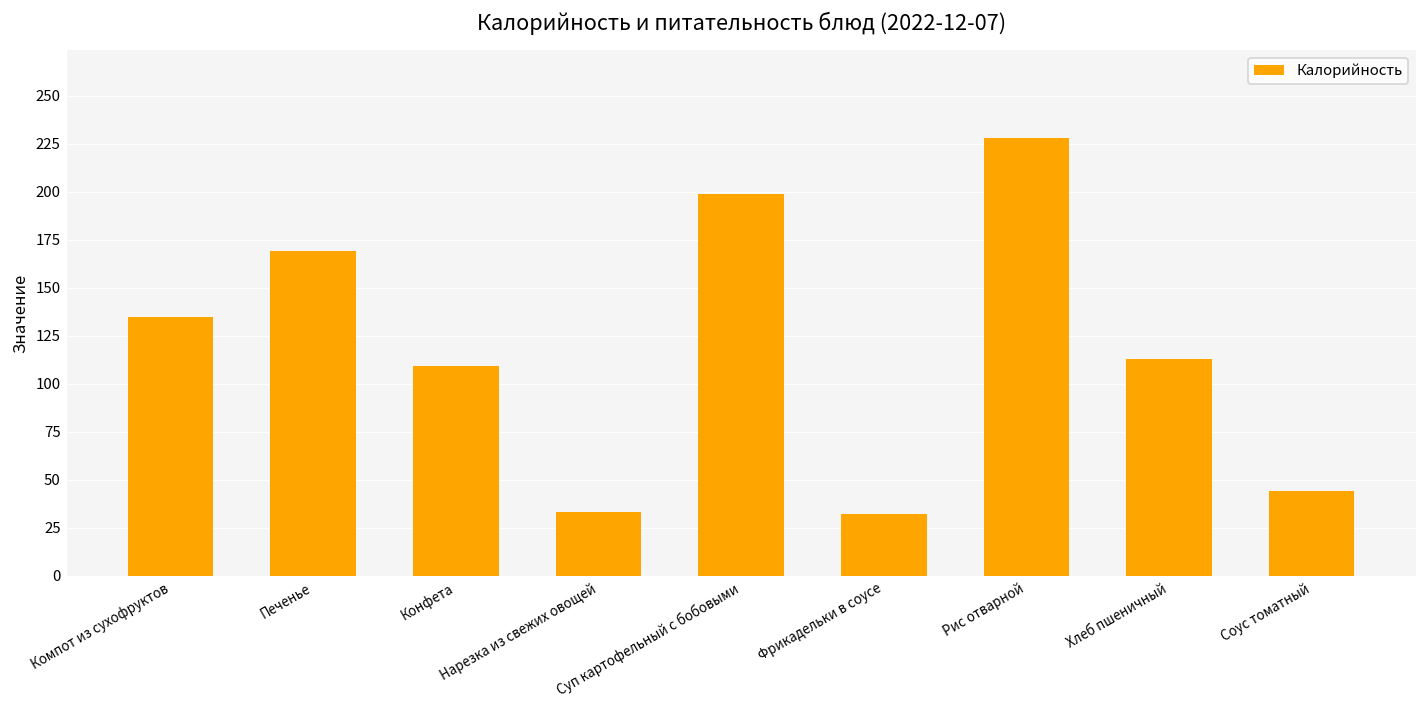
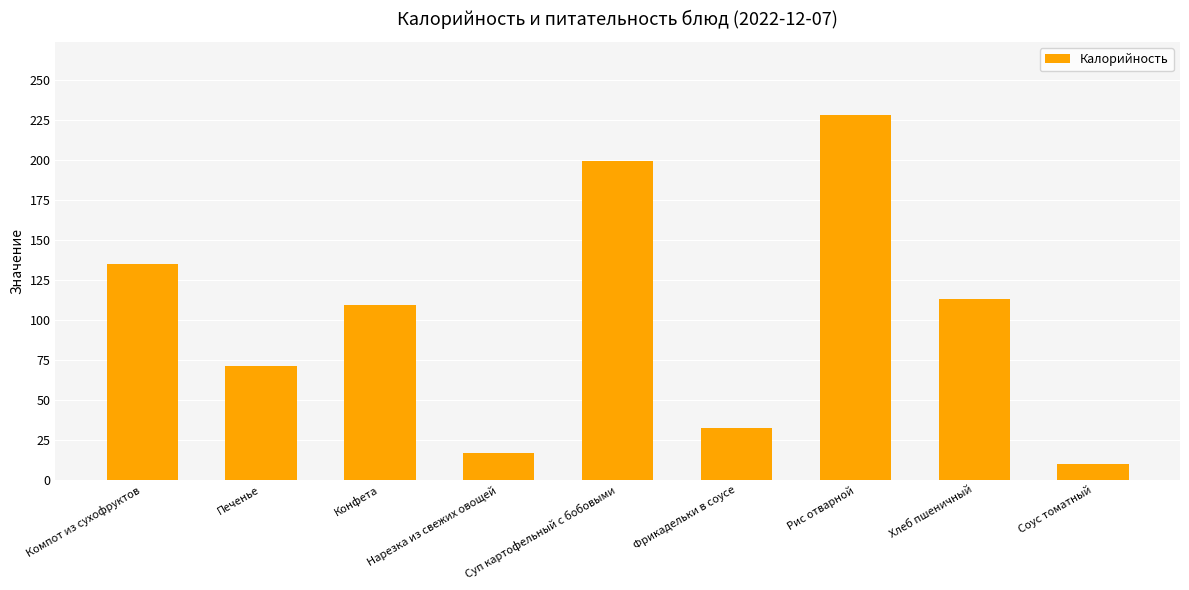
  {
    "Компот из сухофруктов": 135,
-   "Печенье": 169,
+   "Печенье": 71,
    "Конфета": 109,
-   "Нарезка из свежих овощей": 33,
+   "Нарезка из свежих овощей": 17,
    "Суп картофельный с бобовыми": 199,
    "Фрикадельки в соусе": 32,
    "Рис отварной": 228,
    "Хлеб пшеничный": 113,
-   "Соус томатный": 44
+   "Соус томатный": 10
  }
